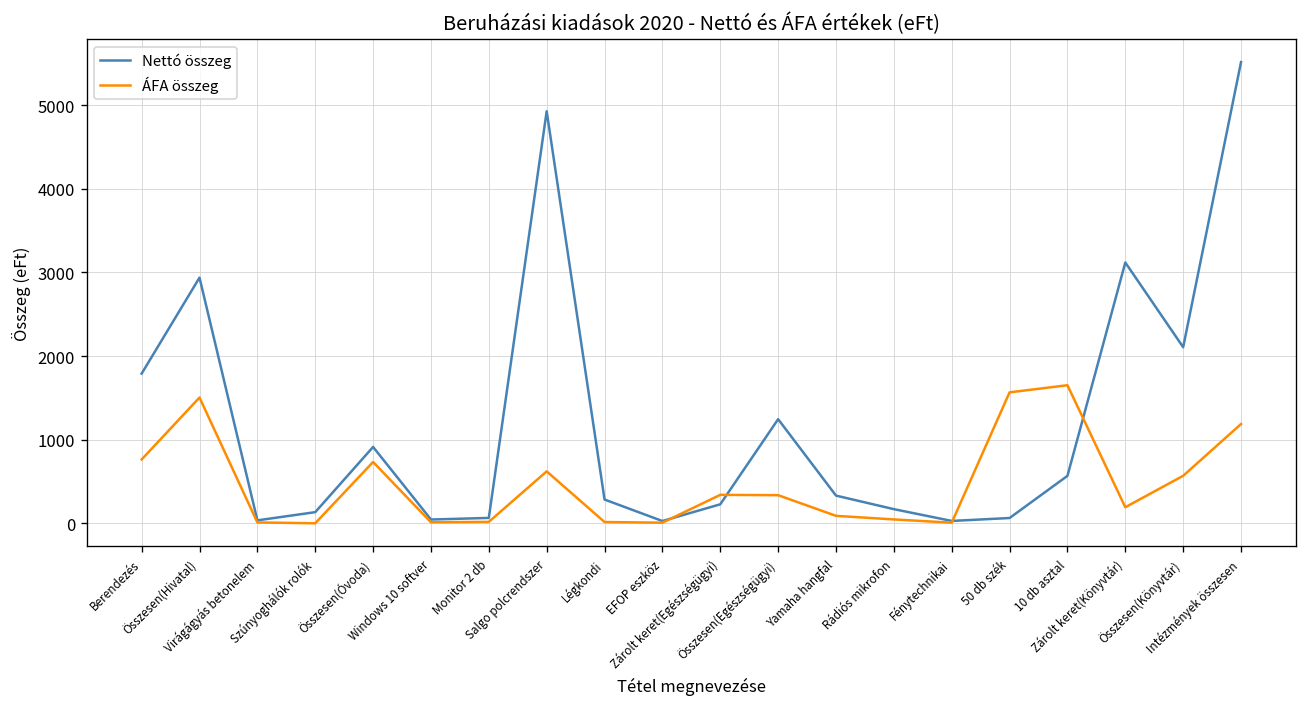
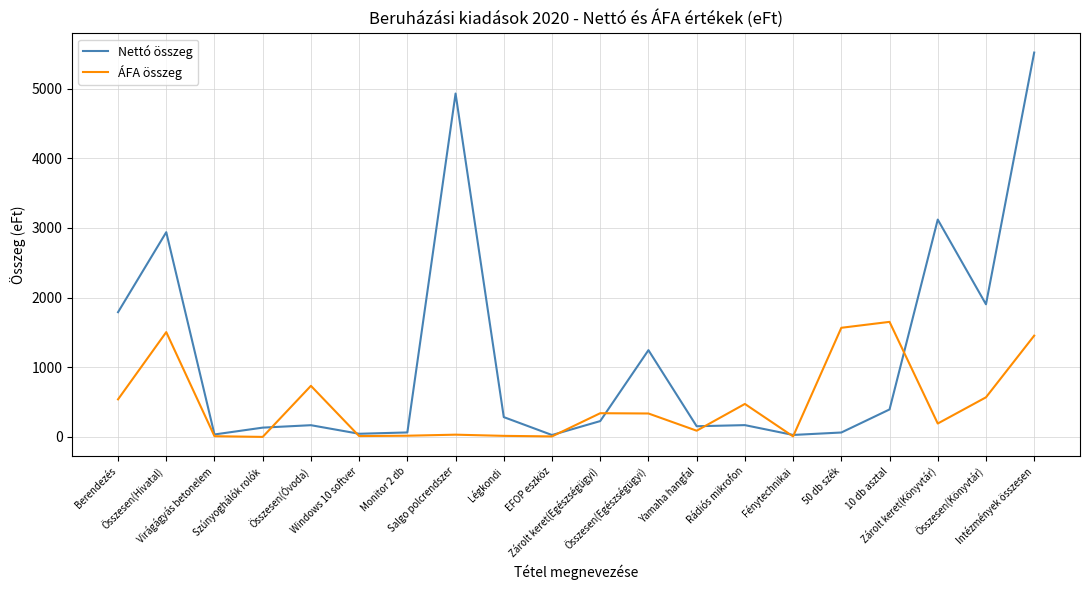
  {
    "Nettó összeg": {
      "Berendezés": 1800,
      "Összesen(Hivatal)": 2900,
      "Szúnyoghálók rolók": 100,
-     "Összesen(Óvoda)": 900,
+     "Összesen(Óvoda)": 200,
      "Monitor 2 db": 100,
      "Salgo polcrendszer": 4900,
      "Légkondi": 300,
      "Zárolt keret(Egészségügyi)": 200,
      "Összesen(Egészségügyi)": 1200,
-     "Yamaha hangfal": 300,
+     "Yamaha hangfal": 200,
      "Rádiós mikrofon": 200,
      "50 db szék": 100,
-     "10 db asztal": 600,
+     "10 db asztal": 400,
      "Zárolt keret(Könyvtár)": 3100,
-     "Összesen(Könyvtár)": 2100,
+     "Összesen(Könyvtár)": 1900,
      "Intézmények összesen": 5500
    },
    "ÁFA összeg": {
-     "Berendezés": 800,
+     "Berendezés": 500,
      "Összesen(Hivatal)": 1500,
      "Szúnyoghálók rolók": 0,
      "Összesen(Óvoda)": 700,
      "Monitor 2 db": 0,
-     "Salgo polcrendszer": 600,
+     "Salgo polcrendszer": 0,
      "Légkondi": 0,
      "Zárolt keret(Egészségügyi)": 300,
      "Összesen(Egészségügyi)": 300,
      "Yamaha hangfal": 100,
-     "Rádiós mikrofon": 0,
+     "Rádiós mikrofon": 500,
      "50 db szék": 1600,
      "10 db asztal": 1700,
      "Zárolt keret(Könyvtár)": 200,
      "Összesen(Könyvtár)": 600,
-     "Intézmények összesen": 1200
+     "Intézmények összesen": 1500
    }
  }
